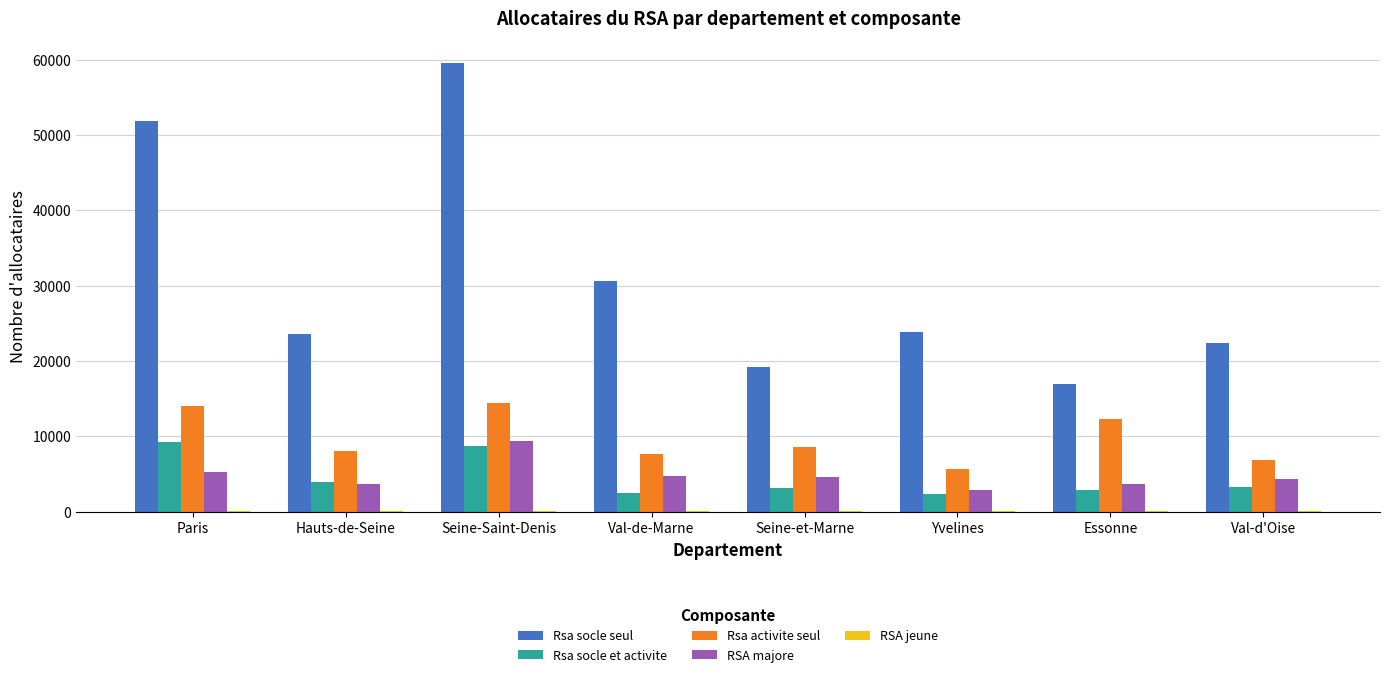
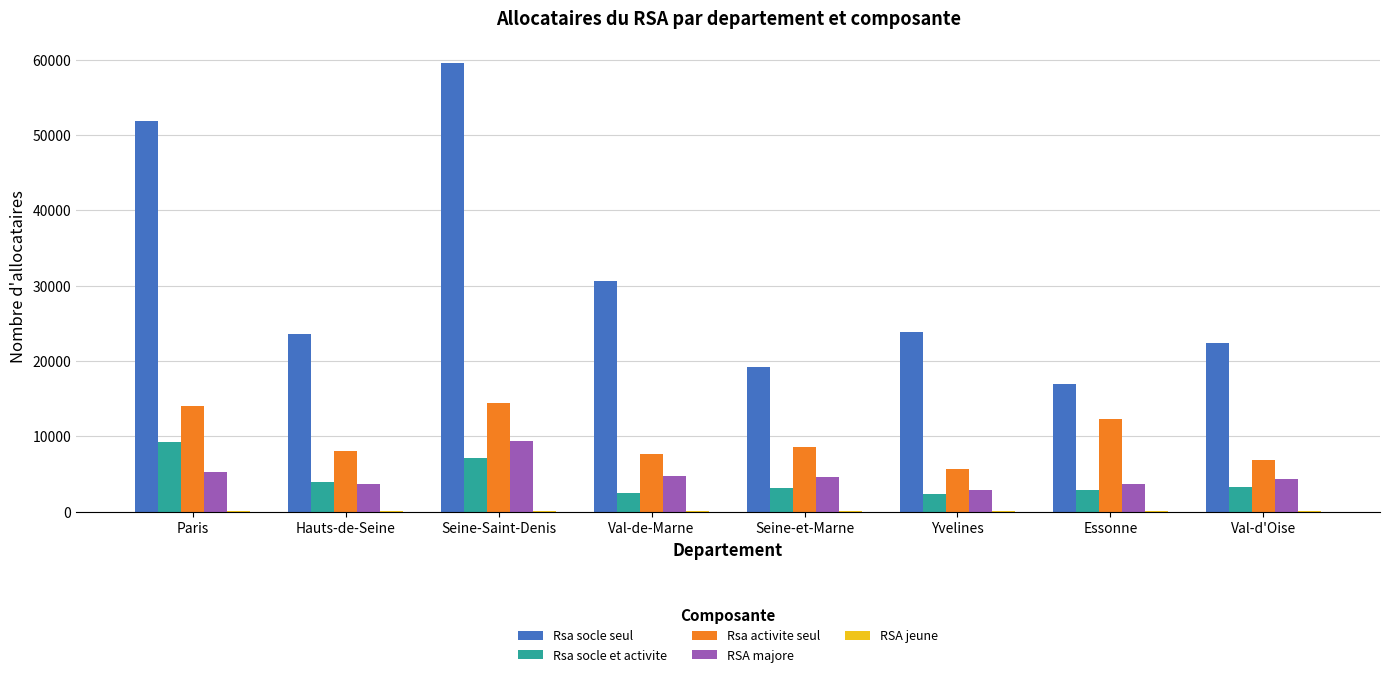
  {
    "Rsa socle seul": {
      "Paris": 52000,
      "Hauts-de-Seine": 24000,
      "Seine-Saint-Denis": 59000,
      "Val-de-Marne": 31000,
      "Seine-et-Marne": 19000,
      "Yvelines": 24000,
      "Essonne": 17000,
      "Val-d'Oise": 22000
    },
    "Rsa socle et activite": {
      "Paris": 9000,
      "Hauts-de-Seine": 4000,
-     "Seine-Saint-Denis": 9000,
+     "Seine-Saint-Denis": 7000,
      "Val-de-Marne": 2000,
      "Seine-et-Marne": 3000,
      "Yvelines": 2000,
      "Essonne": 3000,
      "Val-d'Oise": 3000
    },
    "Rsa activite seul": {
      "Paris": 14000,
      "Hauts-de-Seine": 8000,
      "Seine-Saint-Denis": 14000,
      "Val-de-Marne": 8000,
      "Seine-et-Marne": 9000,
      "Yvelines": 6000,
      "Essonne": 12000,
      "Val-d'Oise": 7000
    },
    "RSA majore": {
      "Paris": 5000,
      "Hauts-de-Seine": 4000,
      "Seine-Saint-Denis": 9000,
      "Val-de-Marne": 5000,
      "Seine-et-Marne": 5000,
      "Yvelines": 3000,
      "Essonne": 4000,
      "Val-d'Oise": 4000
    }
  }
